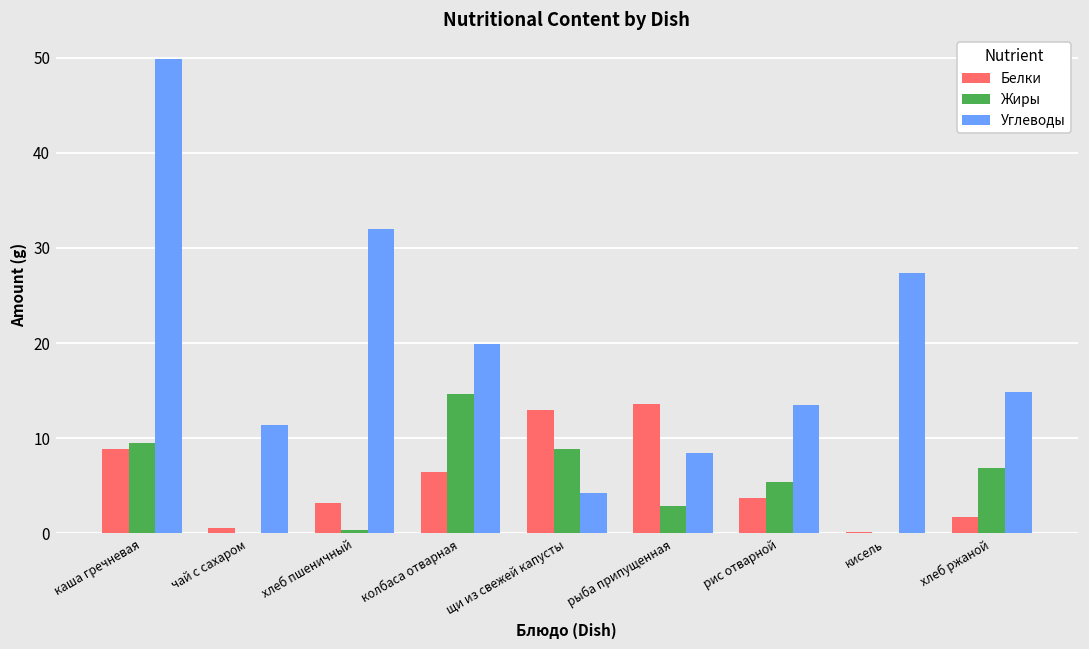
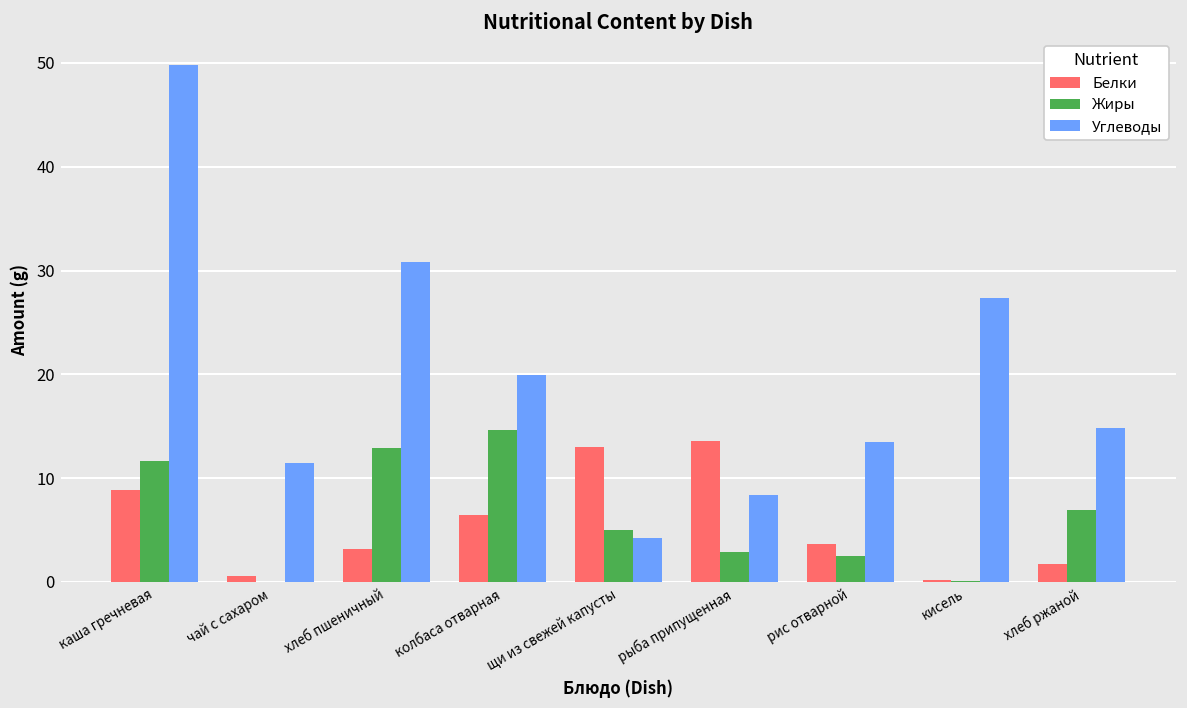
  {
    "Белки": {
      "каша гречневая": 9,
      "чай с сахаром": 1,
      "хлеб пшеничный": 3,
      "колбаса отварная": 6,
      "щи из свежей капусты": 13,
      "рыба припущенная": 14,
      "рис отварной": 4,
      "хлеб ржаной": 2
    },
    "Жиры": {
-     "каша гречневая": 9,
+     "каша гречневая": 12,
      "чай с сахаром": 0,
-     "хлеб пшеничный": 0,
+     "хлеб пшеничный": 13,
      "колбаса отварная": 15,
-     "щи из свежей капусты": 9,
+     "щи из свежей капусты": 5,
      "рыба припущенная": 3,
-     "рис отварной": 5,
+     "рис отварной": 2,
      "хлеб ржаной": 7
    },
    "Углеводы": {
      "каша гречневая": 50,
      "чай с сахаром": 11,
-     "хлеб пшеничный": 32,
+     "хлеб пшеничный": 31,
      "колбаса отварная": 20,
      "щи из свежей капусты": 4,
      "рыба припущенная": 8,
      "рис отварной": 14,
      "кисель": 27,
      "хлеб ржаной": 15
    }
  }
